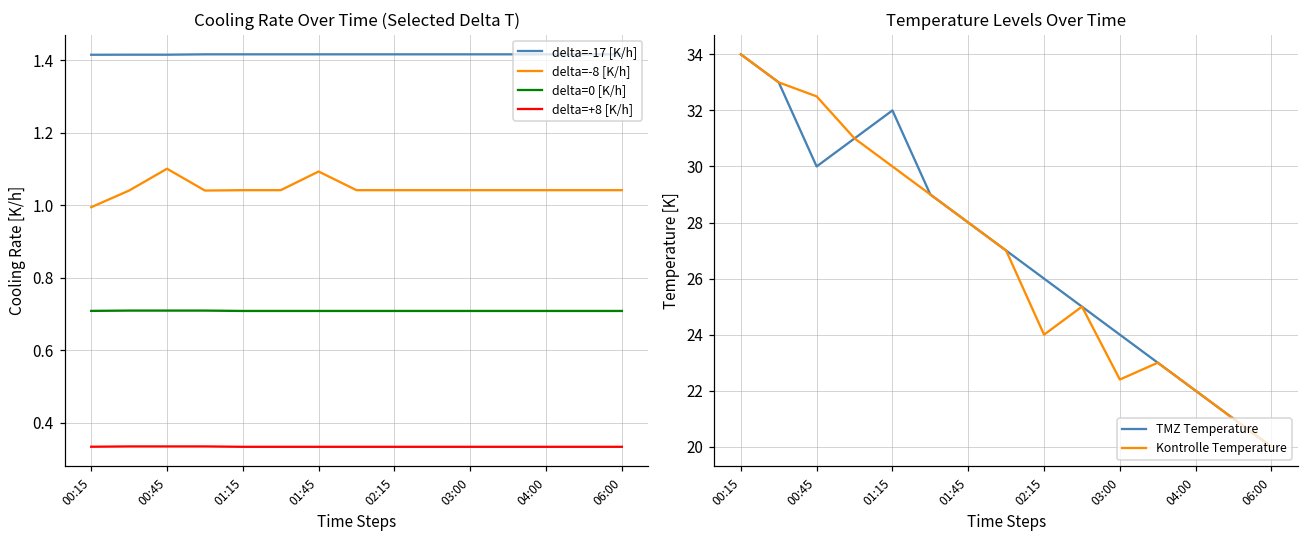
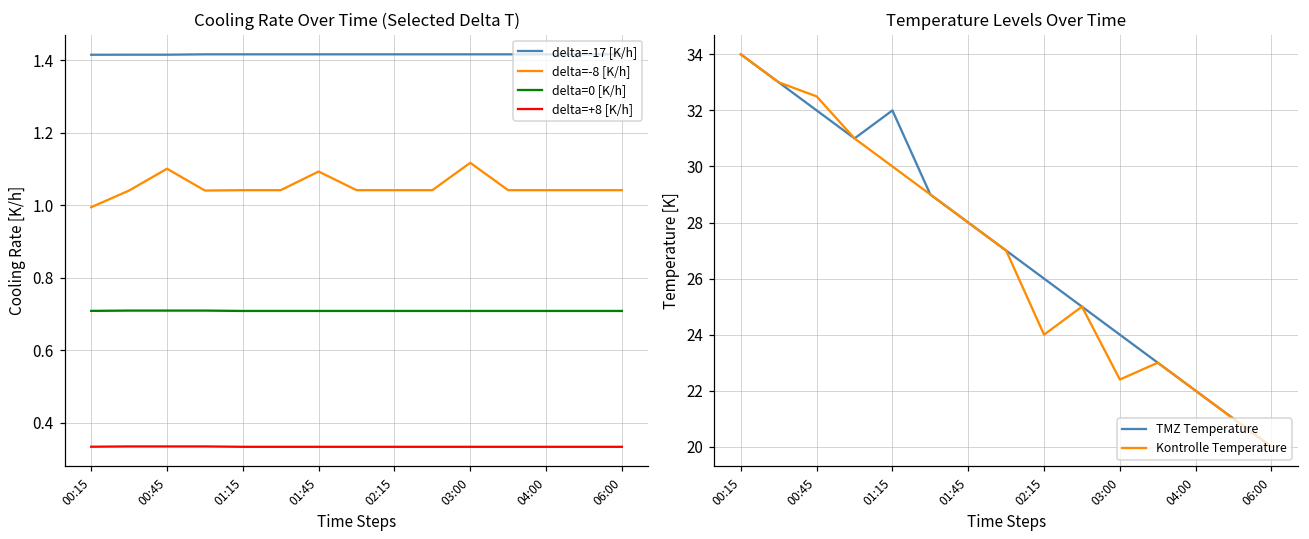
  {
    "Cooling Rate Over Time (Selected Delta T)": {
      "delta=-17 [K/h]": {
        "00:15": 1.42,
        "00:45": 1.42,
        "01:15": 1.42,
        "01:45": 1.42,
        "02:15": 1.42,
        "03:00": 1.42
      },
      "delta=-8 [K/h]": {
        "00:15": 0.99,
        "00:45": 1.10,
        "01:15": 1.04,
        "01:45": 1.09,
        "02:15": 1.04,
-       "03:00": 1.04,
+       "03:00": 1.12,
        "04:00": 1.04,
        "06:00": 1.04
      },
      "delta=0 [K/h]": {
        "00:15": 0.71,
        "00:45": 0.71,
        "01:15": 0.71,
        "01:45": 0.71,
        "02:15": 0.71,
        "03:00": 0.71,
        "04:00": 0.71,
        "06:00": 0.71
      },
      "delta=+8 [K/h]": {
        "00:15": 0.33,
        "00:45": 0.33,
        "01:15": 0.33,
        "01:45": 0.33,
        "02:15": 0.33,
        "03:00": 0.33,
        "04:00": 0.33,
        "06:00": 0.33
      }
    },
    "Temperature Levels Over Time": {
      "TMZ Temperature": {
-       "00:45": 30,
+       "00:45": 32,
        "01:15": 32,
        "02:15": 26,
        "03:00": 24
      },
      "Kontrolle Temperature": {
        "00:45": 32.5,
        "01:15": 30,
        "02:15": 24,
        "03:00": 22.4
      }
    }
  }
